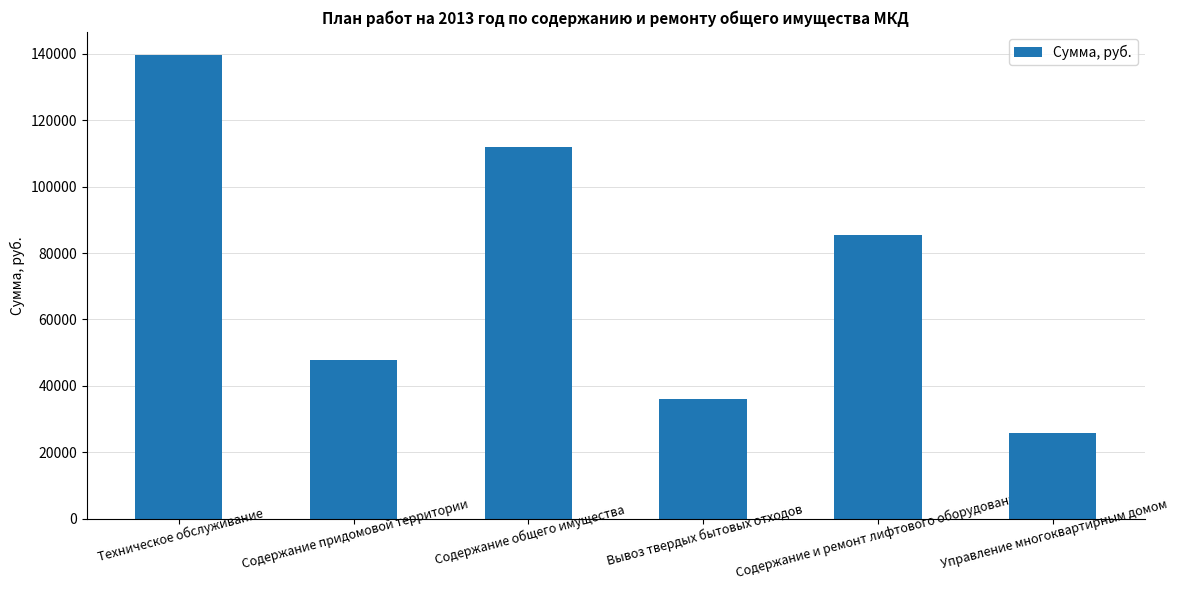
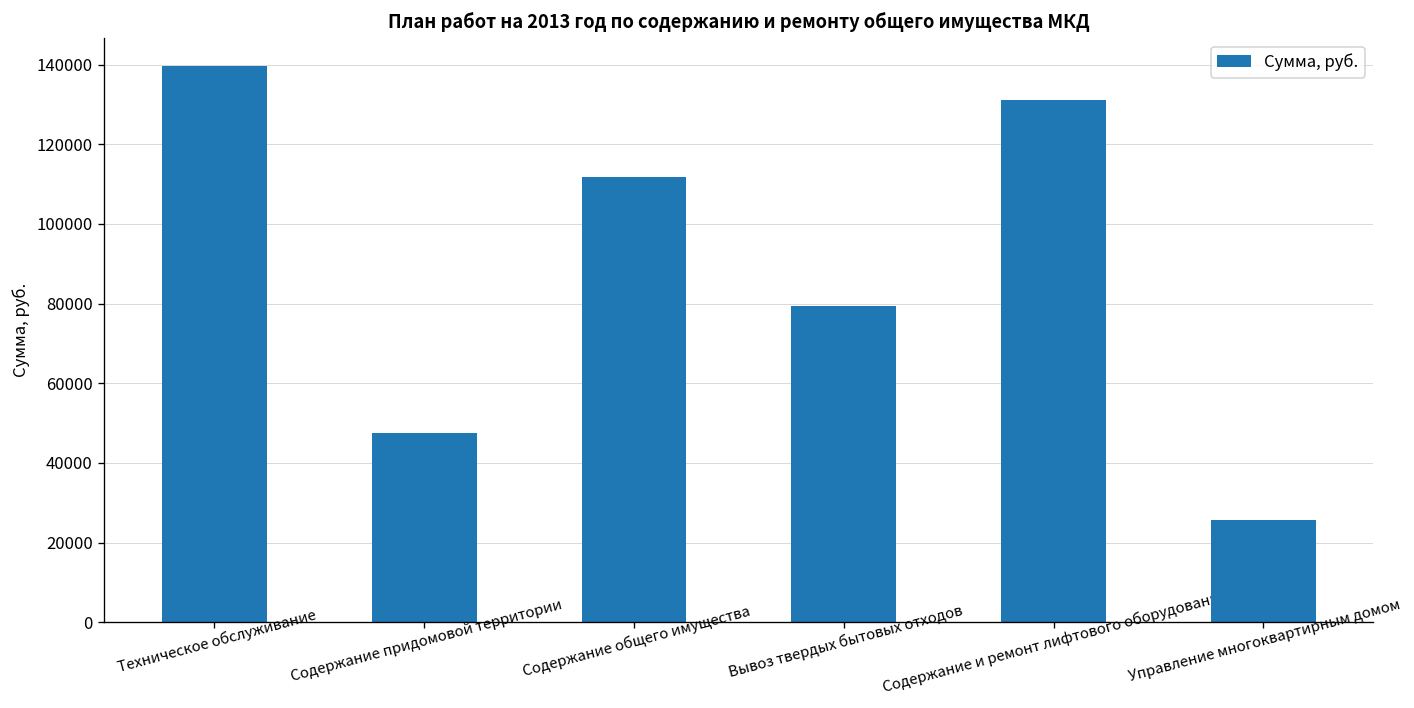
  {
    "Техническое обслуживание": 140000,
    "Содержание придомовой территории": 48000,
    "Содержание общего имущества": 112000,
-   "Вывоз твердых бытовых отходов": 36000,
-   "Содержание и ремонт лифтового оборудования": 85000,
+   "Вывоз твердых бытовых отходов": 79000,
+   "Содержание и ремонт лифтового оборудования": 131000,
    "Управление многоквартирным домом": 26000
  }
